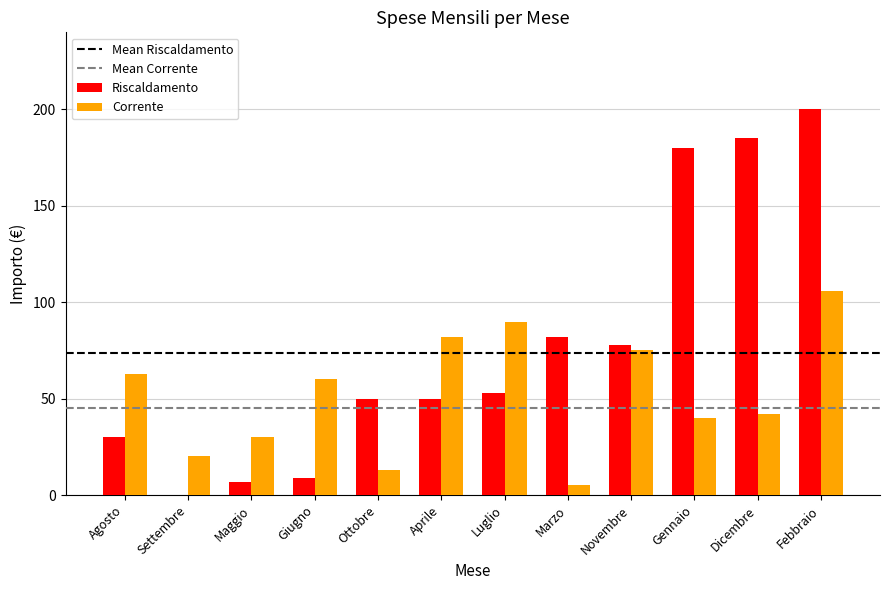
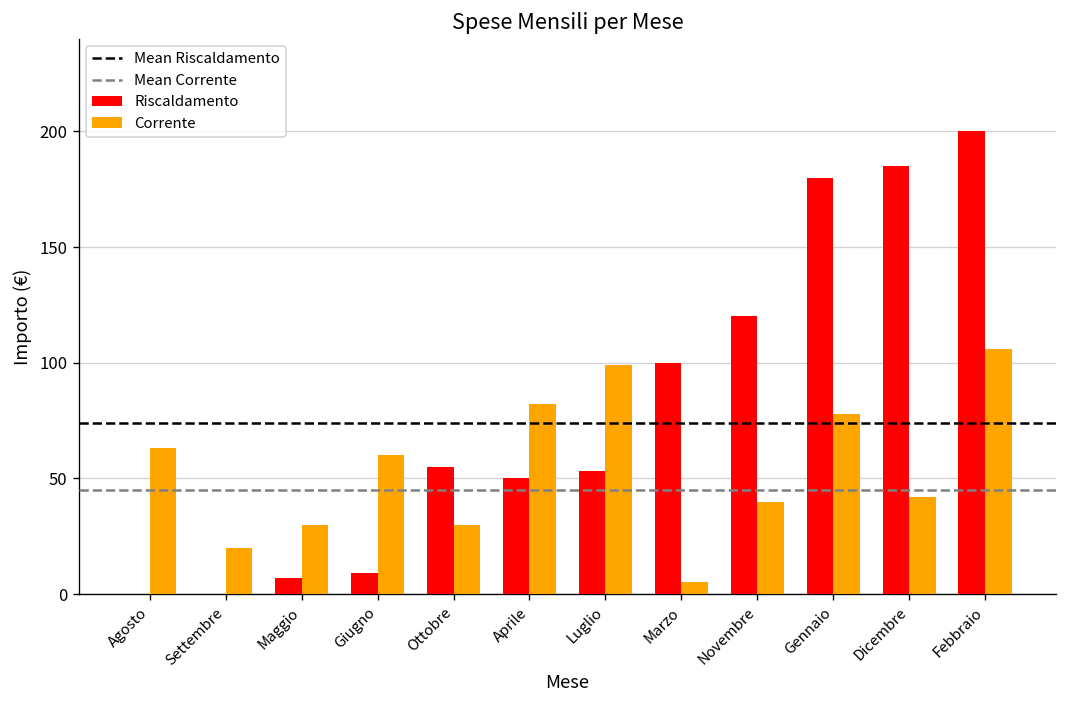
  {
    "Riscaldamento": {
-     "Agosto": 30,
+     "Agosto": 0,
      "Settembre": 0,
      "Maggio": 7,
      "Giugno": 9,
-     "Ottobre": 50,
+     "Ottobre": 55,
      "Aprile": 50,
      "Luglio": 53,
-     "Marzo": 82,
-     "Novembre": 78,
+     "Marzo": 100,
+     "Novembre": 120,
      "Gennaio": 180,
      "Dicembre": 185,
      "Febbraio": 200
    },
    "Corrente": {
      "Agosto": 63,
      "Settembre": 20,
      "Maggio": 30,
      "Giugno": 60,
-     "Ottobre": 13,
+     "Ottobre": 30,
      "Aprile": 82,
-     "Luglio": 90,
+     "Luglio": 99,
      "Marzo": 5,
-     "Novembre": 75,
-     "Gennaio": 40,
+     "Novembre": 40,
+     "Gennaio": 78,
      "Dicembre": 42,
      "Febbraio": 106
    }
  }
